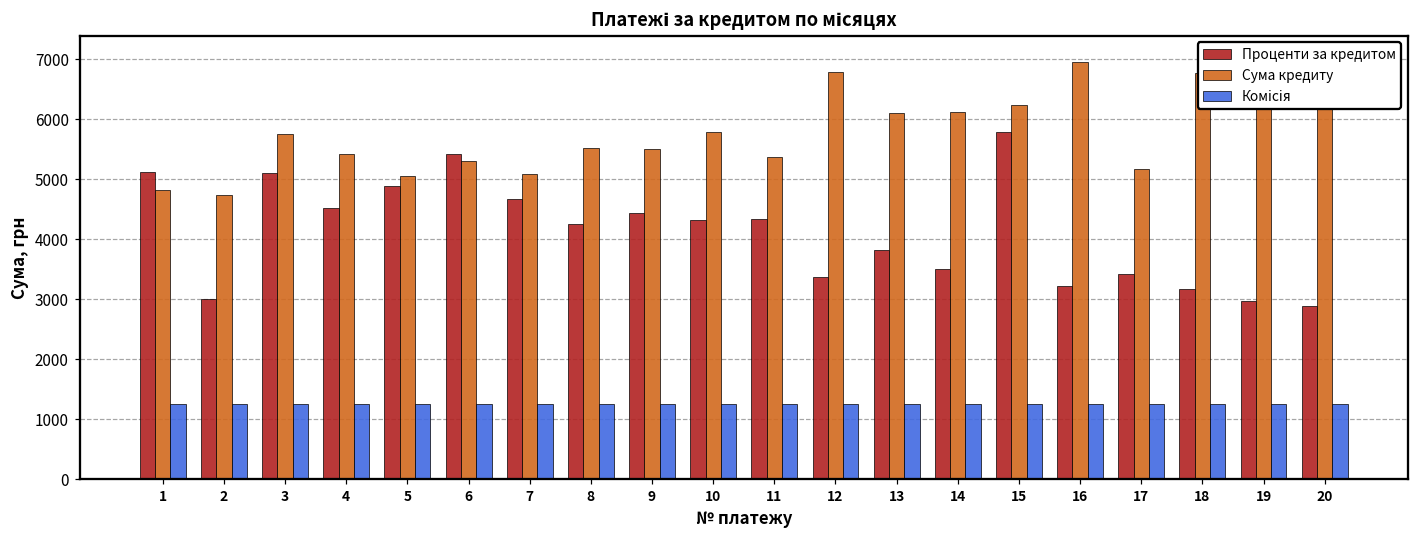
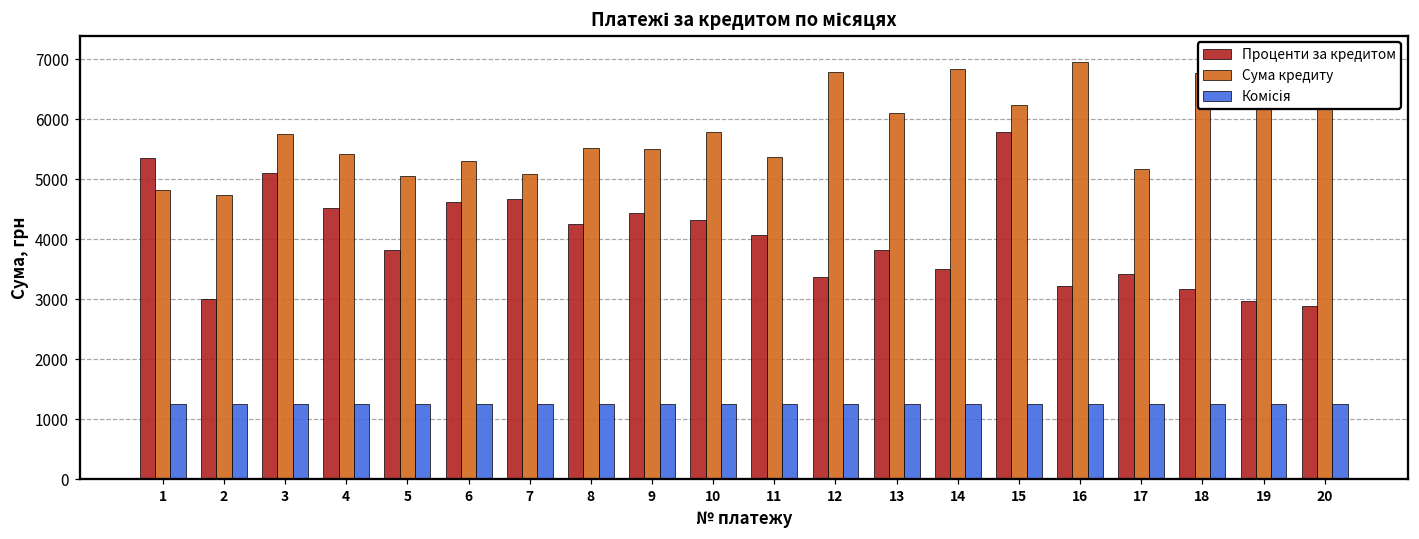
  {
    "Проценти за кредитом": {
-     "1": 5100,
+     "1": 5400,
      "2": 3000,
      "3": 5100,
      "4": 4500,
-     "5": 4900,
-     "6": 5400,
+     "5": 3800,
+     "6": 4600,
      "7": 4700,
      "8": 4300,
      "9": 4400,
      "10": 4300,
-     "11": 4300,
+     "11": 4100,
      "12": 3400,
      "13": 3800,
      "14": 3500,
      "15": 5800,
      "16": 3200,
      "17": 3400,
      "18": 3200,
      "19": 3000,
      "20": 2900
    },
    "Сума кредиту": {
      "1": 4800,
      "2": 4700,
      "3": 5800,
      "4": 5400,
      "5": 5100,
      "6": 5300,
      "7": 5100,
      "8": 5500,
      "9": 5500,
      "10": 5800,
      "11": 5400,
      "12": 6800,
      "13": 6100,
-     "14": 6100,
+     "14": 6800,
      "15": 6200,
      "16": 7000,
      "17": 5200
    },
    "Комісія": {
      "1": 1300,
      "2": 1300,
      "3": 1300,
      "4": 1300,
      "5": 1300,
      "6": 1300,
      "7": 1300,
      "8": 1300,
      "9": 1300,
      "10": 1300,
      "11": 1300,
      "12": 1300,
      "13": 1300,
      "14": 1300,
      "15": 1300,
      "16": 1300,
      "17": 1300,
      "18": 1300,
      "19": 1300,
      "20": 1300
    }
  }
